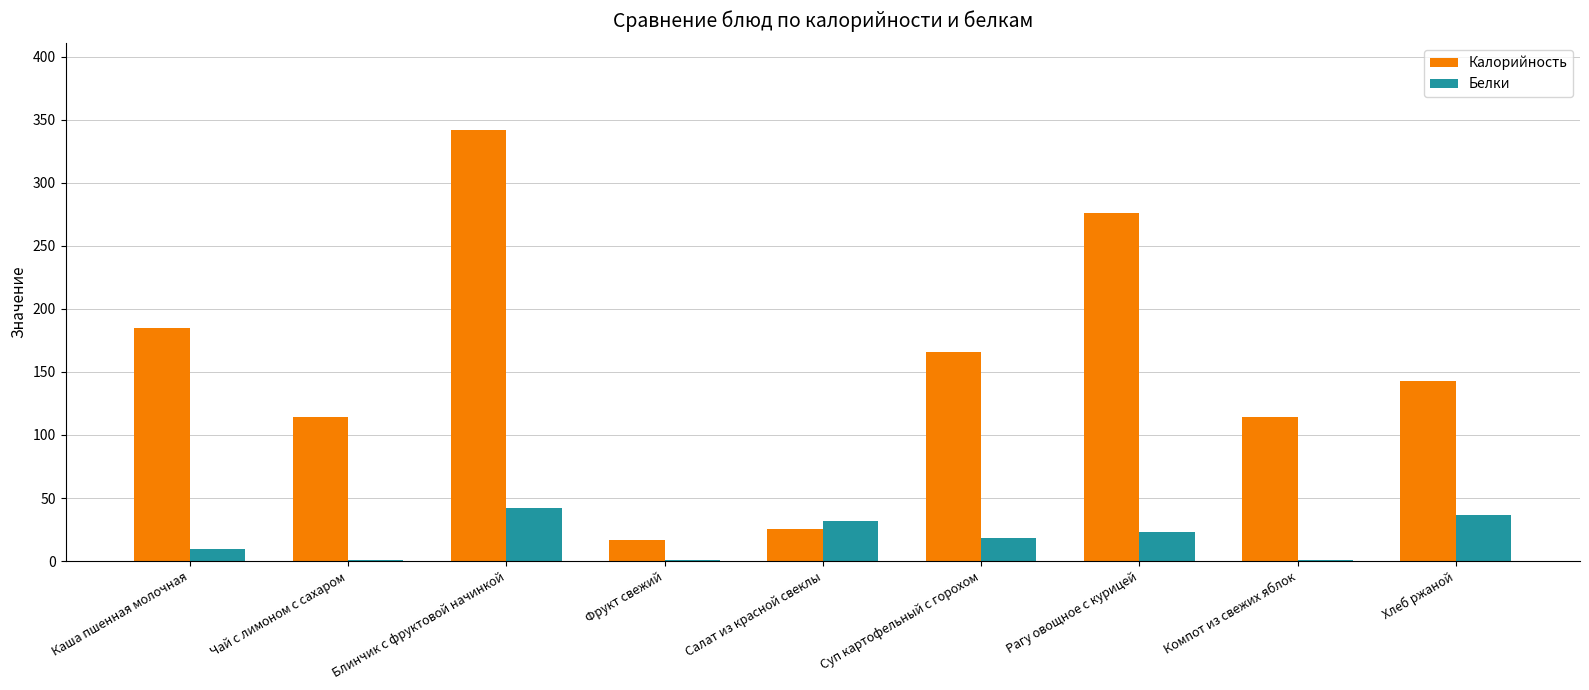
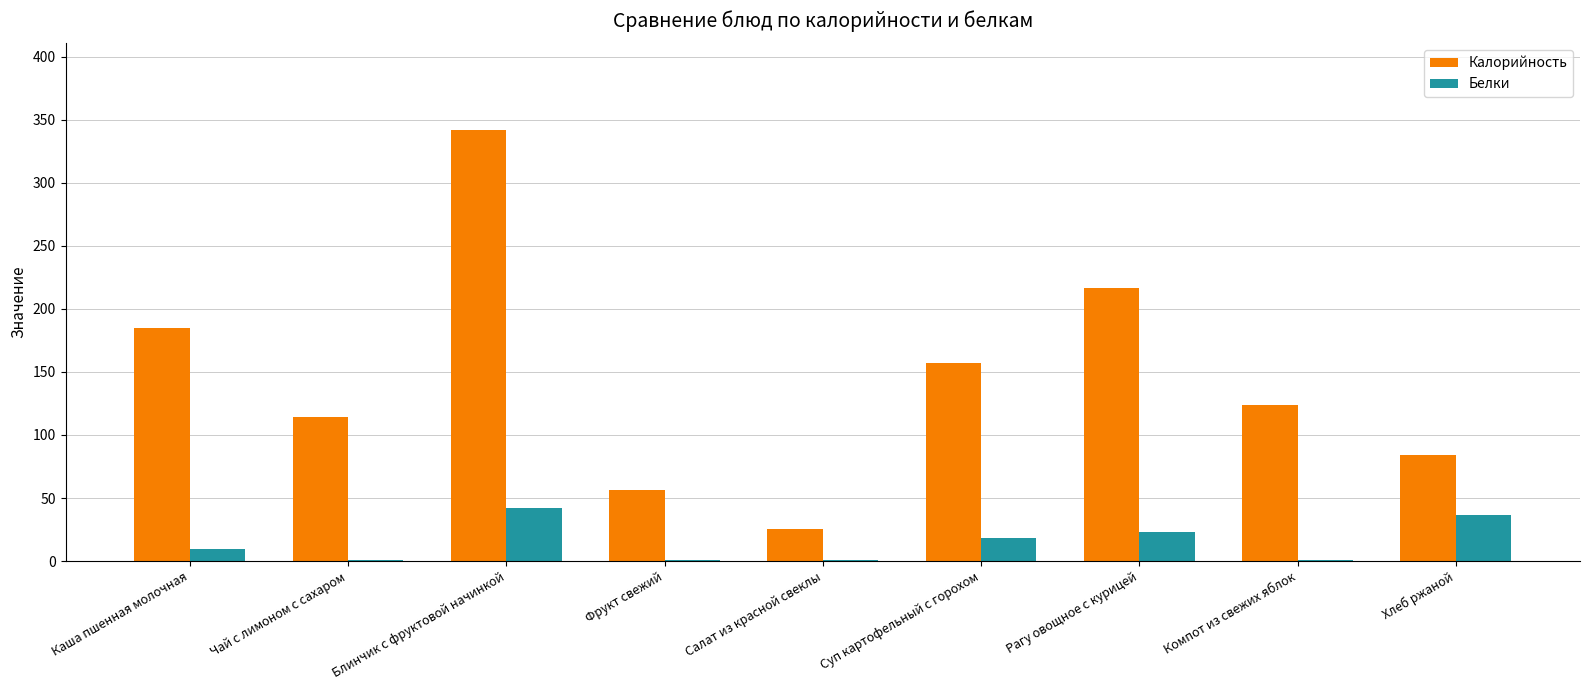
  {
    "Калорийность": {
      "Каша пшенная молочная": 185,
      "Чай с лимоном с сахаром": 115,
      "Блинчик с фруктовой начинкой": 342,
-     "Фрукт свежий": 17,
+     "Фрукт свежий": 56,
      "Салат из красной свеклы": 26,
-     "Суп картофельный с горохом": 166,
-     "Рагу овощное с курицей": 276,
-     "Компот из свежих яблок": 115,
-     "Хлеб ржаной": 143
+     "Суп картофельный с горохом": 157,
+     "Рагу овощное с курицей": 217,
+     "Компот из свежих яблок": 124,
+     "Хлеб ржаной": 84
    },
    "Белки": {
      "Каша пшенная молочная": 9,
      "Блинчик с фруктовой начинкой": 42,
-     "Салат из красной свеклы": 32,
+     "Салат из красной свеклы": 1,
      "Суп картофельный с горохом": 18,
      "Рагу овощное с курицей": 23,
      "Хлеб ржаной": 36
    }
  }
